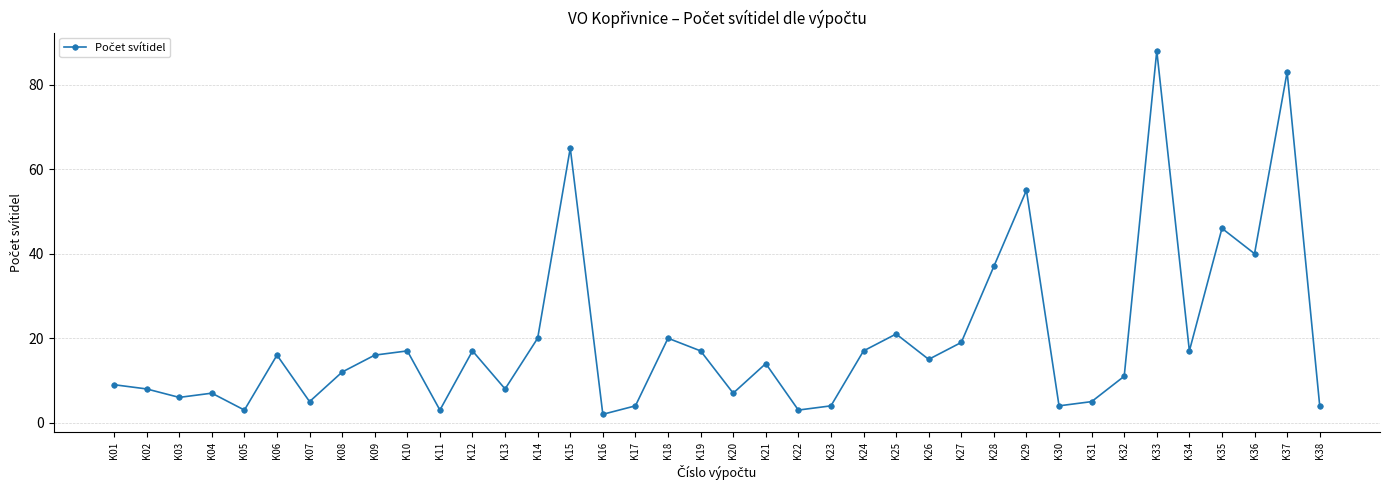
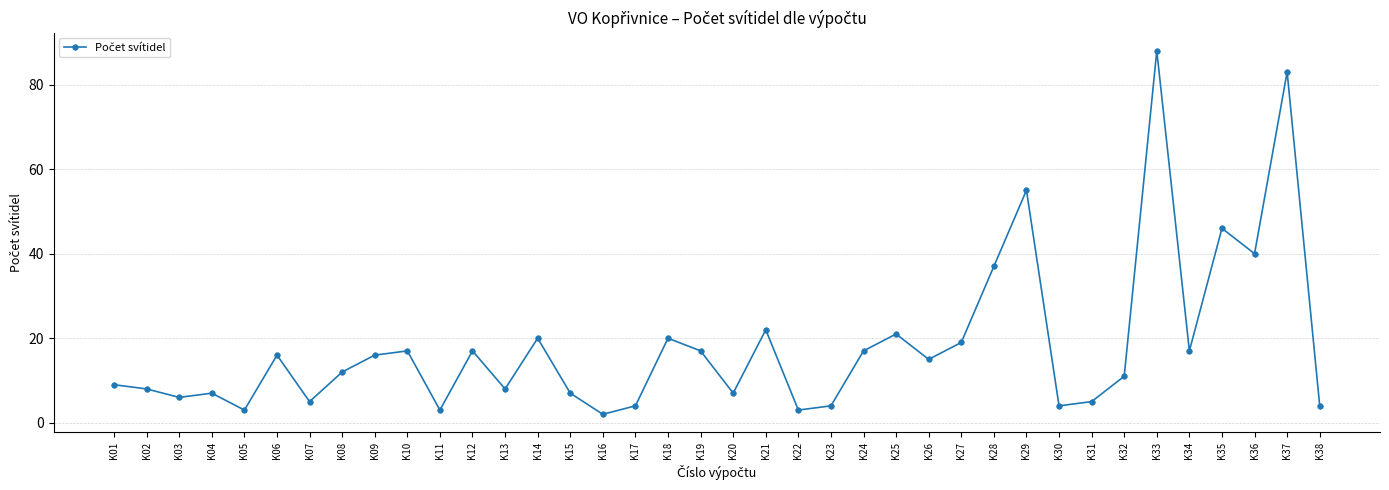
  {
    "K01": 9,
    "K02": 8,
    "K03": 6,
    "K04": 7,
    "K05": 3,
    "K06": 16,
    "K07": 5,
    "K08": 12,
    "K09": 16,
    "K10": 17,
    "K11": 3,
    "K12": 17,
    "K13": 8,
    "K14": 20,
-   "K15": 65,
+   "K15": 7,
    "K16": 2,
    "K17": 4,
    "K18": 20,
    "K19": 17,
    "K20": 7,
-   "K21": 14,
+   "K21": 22,
    "K22": 3,
    "K23": 4,
    "K24": 17,
    "K25": 21,
    "K26": 15,
    "K27": 19,
    "K28": 37,
    "K29": 55,
    "K30": 4,
    "K31": 5,
    "K32": 11,
    "K33": 88,
    "K34": 17,
    "K35": 46,
    "K36": 40,
    "K37": 83,
    "K38": 4
  }
